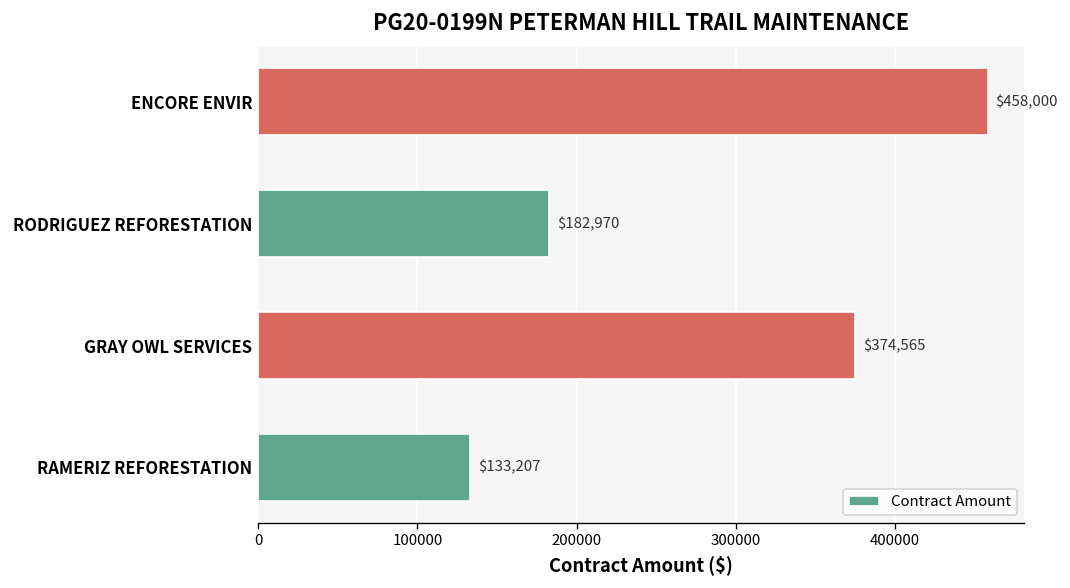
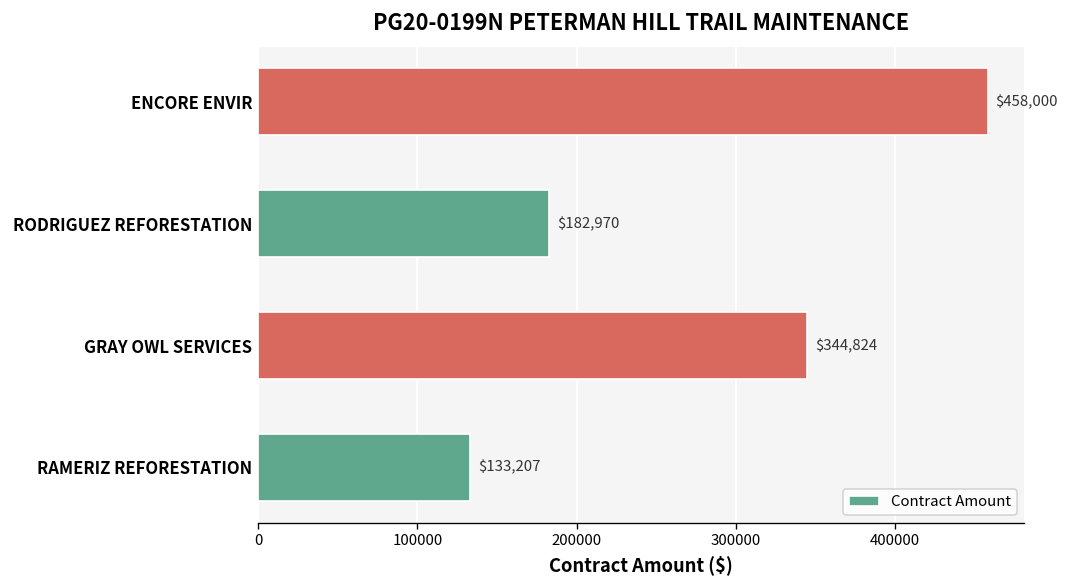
  {
    "ENCORE ENVIR": "$458,000",
    "RODRIGUEZ REFORESTATION": "$182,970",
-   "GRAY OWL SERVICES": "$374,565",
+   "GRAY OWL SERVICES": "$344,824",
    "RAMERIZ REFORESTATION": "$133,207"
  }
